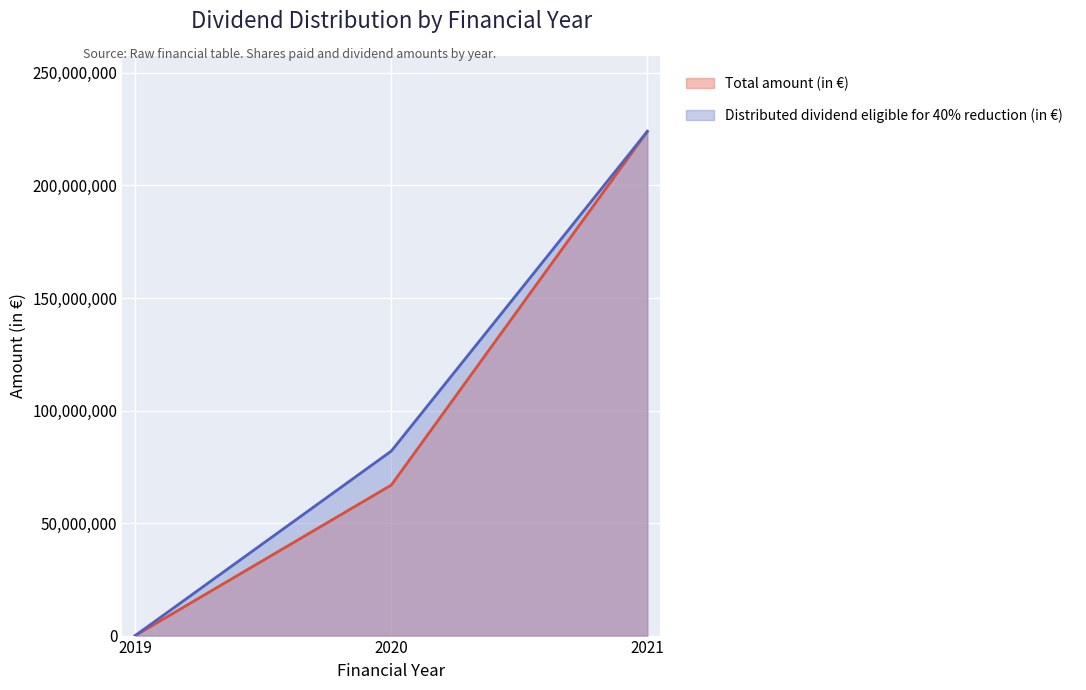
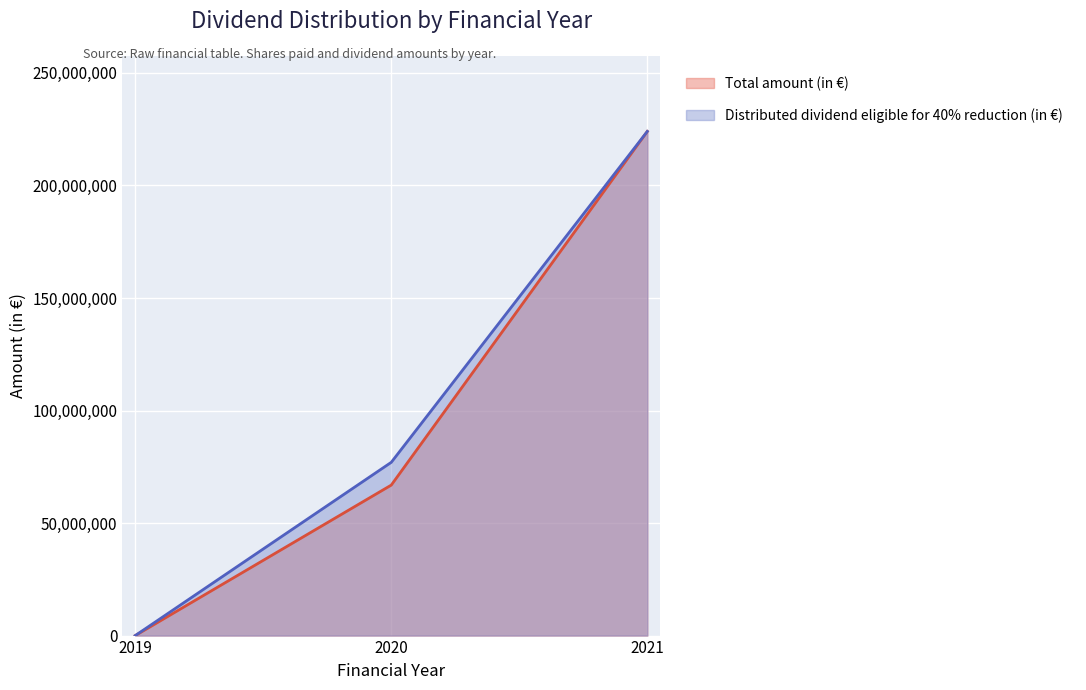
  {
    "Total amount (in €)": {
      "2020": "67,000,000"
    },
    "Distributed dividend eligible for 40% reduction (in €)": {
-     "2020": "82,000,000"
+     "2020": "77,000,000"
    }
  }
